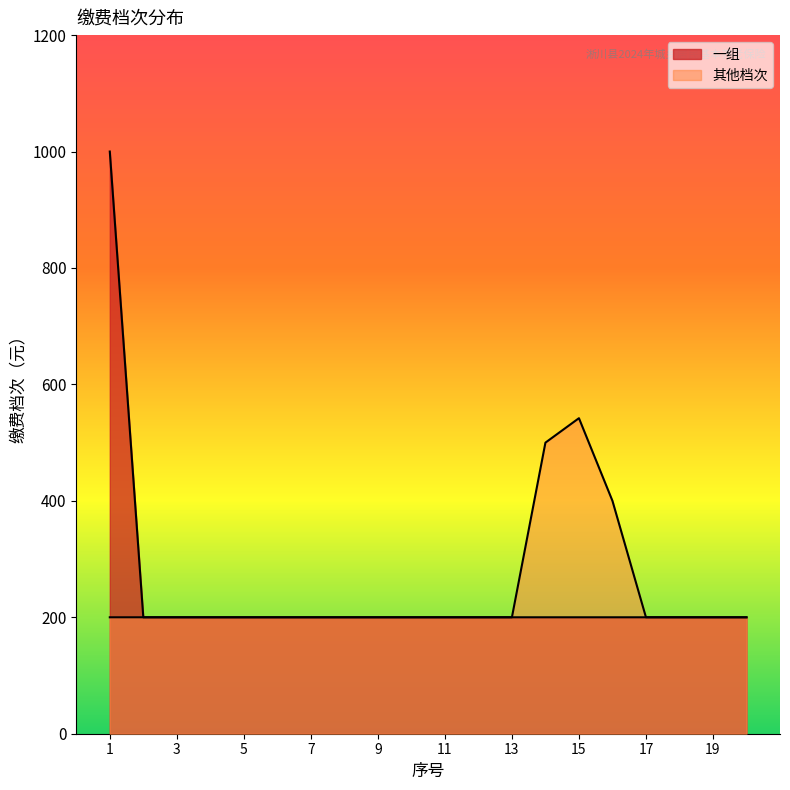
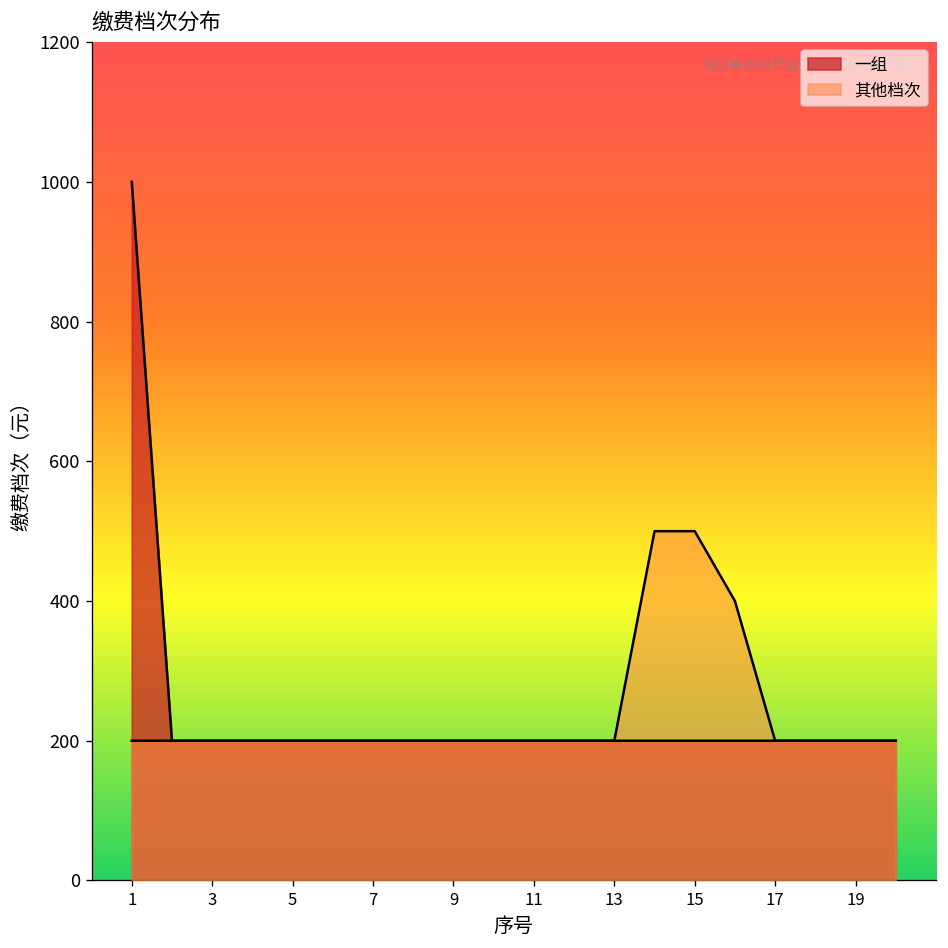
  {
    "一组": {
      "1": 1000,
      "15": 200
    },
    "其他档次": {
      "1": 200,
-     "15": 540
+     "15": 500
    }
  }
